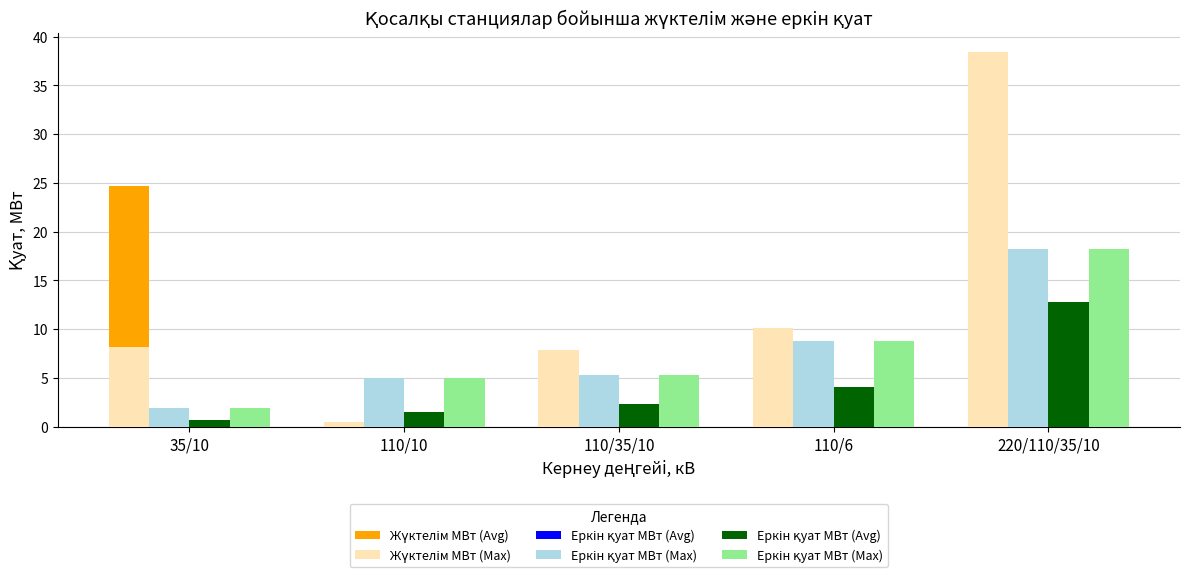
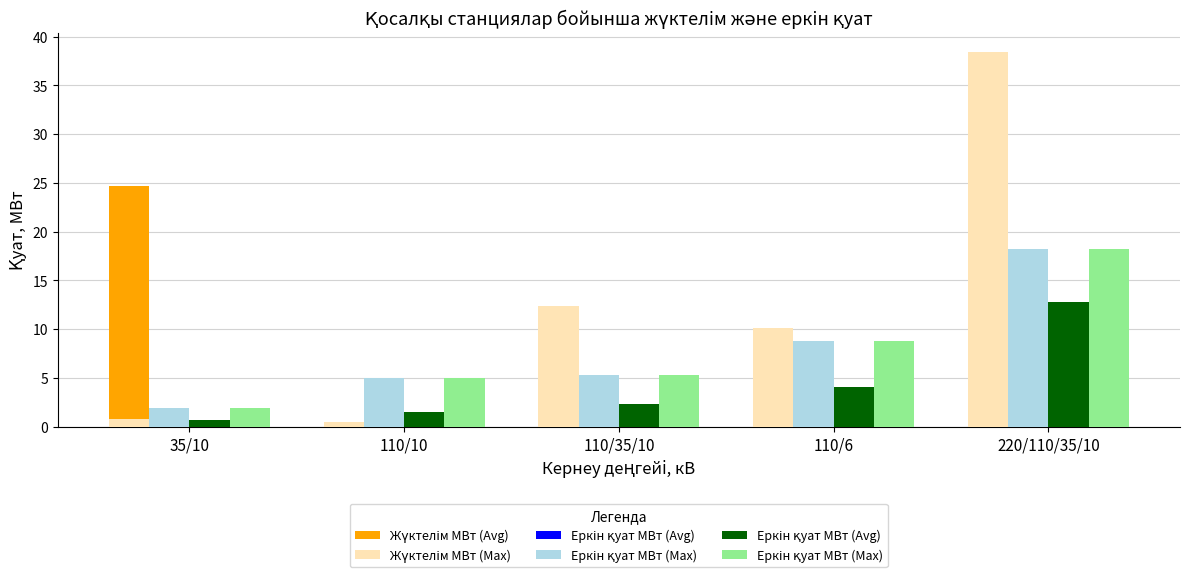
  {
    "Жүктелім МВт (Avg)": {
      "35/10": 25,
      "220/110/35/10": 38
    },
    "Жүктелім МВт (Max)": {
-     "35/10": 8,
+     "35/10": 1,
      "110/10": 1,
-     "110/35/10": 8,
+     "110/35/10": 12,
      "110/6": 10,
      "220/110/35/10": 38
    }
  }
